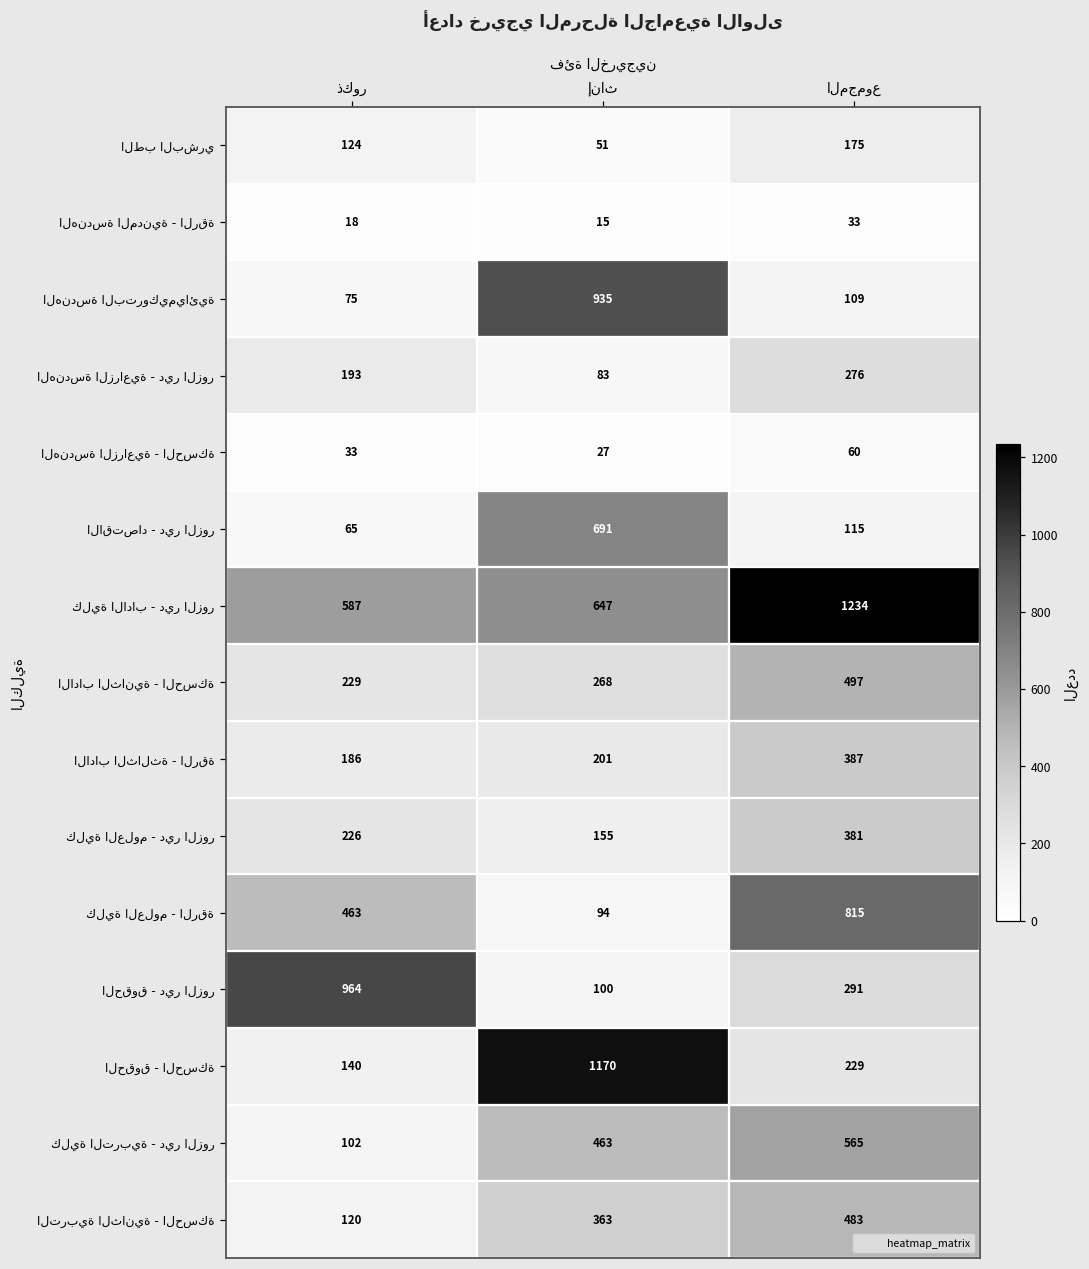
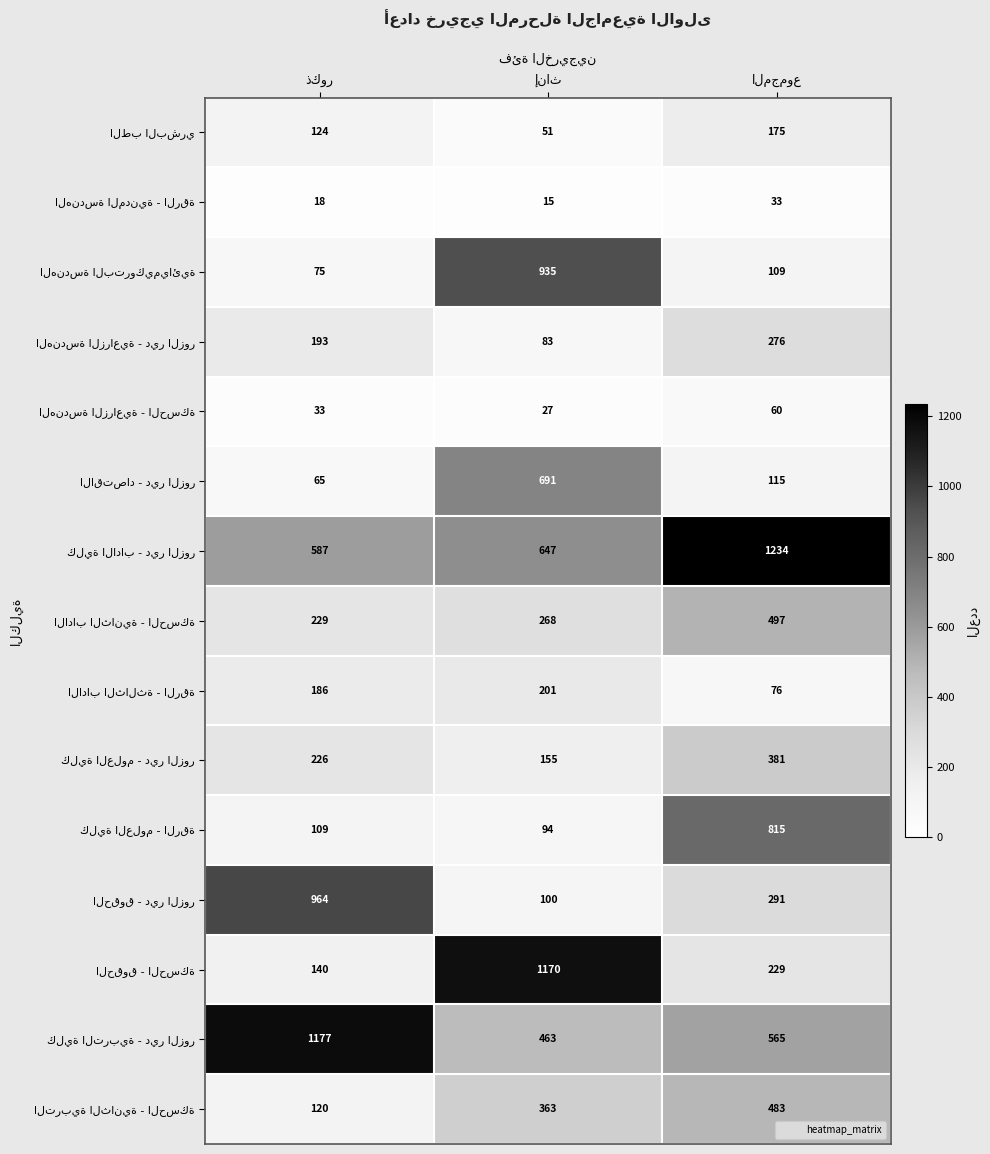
  {
    "الطب البشري": {
      "إناث": 51,
      "المجموع": 175
    },
    "الهندسة المدنية - الرقة": {
      "ذكور": 18,
      "إناث": 15,
      "المجموع": 33
    },
    "الهندسة البتروكيميائية": {
      "ذكور": 75,
      "إناث": 935,
      "المجموع": 109
    },
    "الهندسة الزراعية - دير الزور": {
      "ذكور": 193,
      "إناث": 83,
      "المجموع": 276
    },
    "الهندسة الزراعية - الحسكة": {
      "ذكور": 33,
      "إناث": 27,
      "المجموع": 60
    },
    "الاقتصاد - دير الزور": {
      "ذكور": 65,
      "إناث": 691,
      "المجموع": 115
    },
    "كلية الاداب - دير الزور": {
      "ذكور": 587,
      "إناث": 647,
      "المجموع": 1234
    },
    "الاداب الثانية - الحسكة": {
      "ذكور": 229,
      "إناث": 268,
      "المجموع": 497
    },
    "الاداب الثالثة - الرقة": {
      "ذكور": 186,
      "إناث": 201,
-     "المجموع": 387
+     "المجموع": 76
    },
    "كلية العلوم - دير الزور": {
      "ذكور": 226,
      "إناث": 155,
      "المجموع": 381
    },
    "كلية العلوم - الرقة": {
-     "ذكور": 463,
+     "ذكور": 109,
      "إناث": 94,
      "المجموع": 815
    },
    "الحقوق - دير الزور": {
      "ذكور": 964,
      "إناث": 100,
      "المجموع": 291
    },
    "الحقوق - الحسكة": {
      "ذكور": 140,
      "إناث": 1170,
      "المجموع": 229
    },
    "كلية التربية - دير الزور": {
-     "ذكور": 102,
+     "ذكور": 1177,
      "إناث": 463,
      "المجموع": 565
    },
    "التربية الثانية - الحسكة": {
      "ذكور": 120,
      "إناث": 363,
      "المجموع": 483
    }
  }
